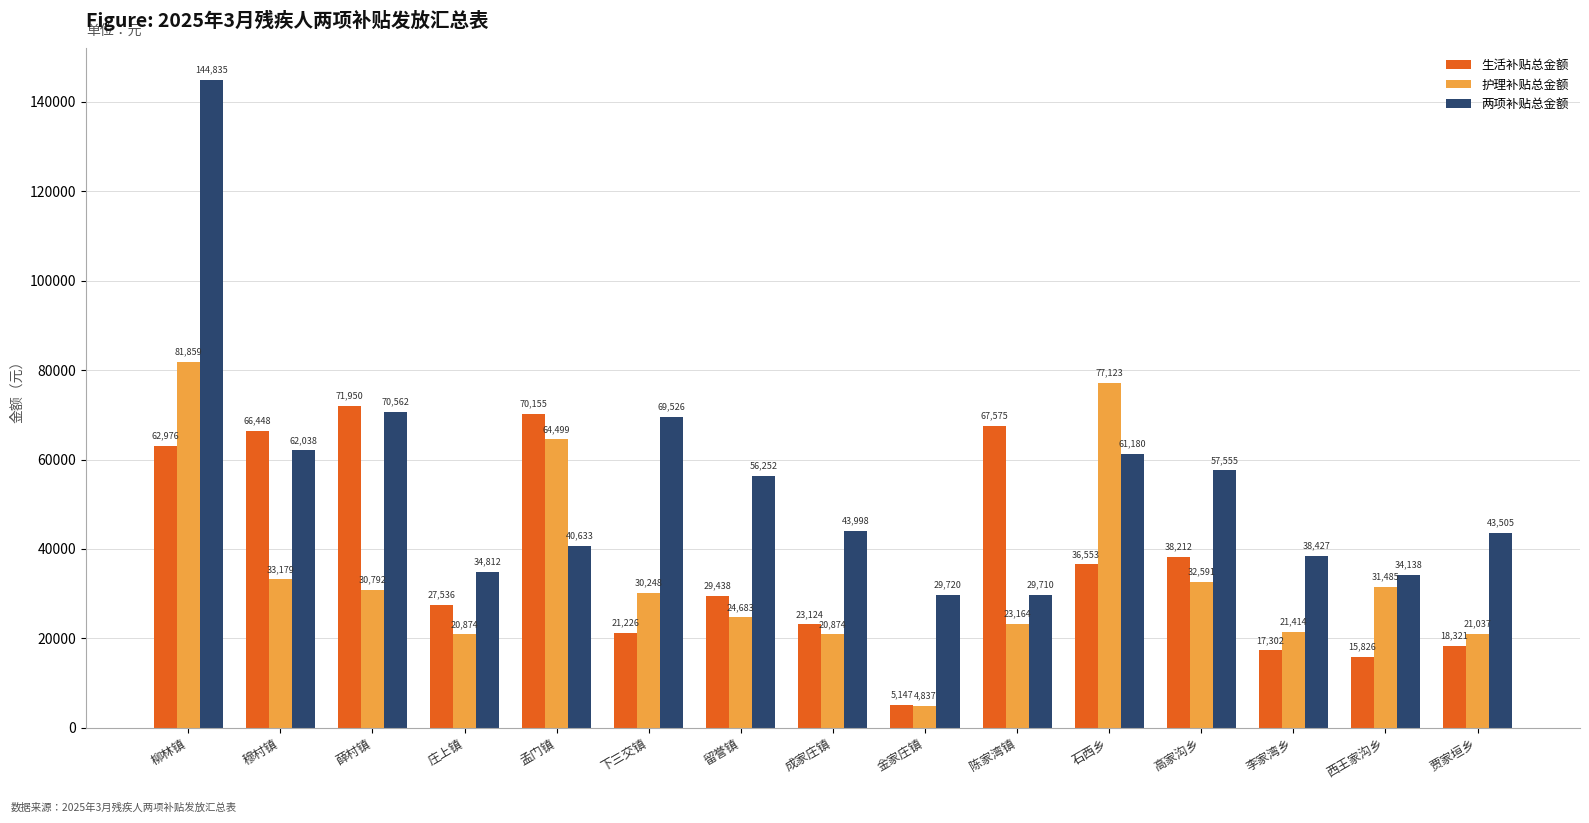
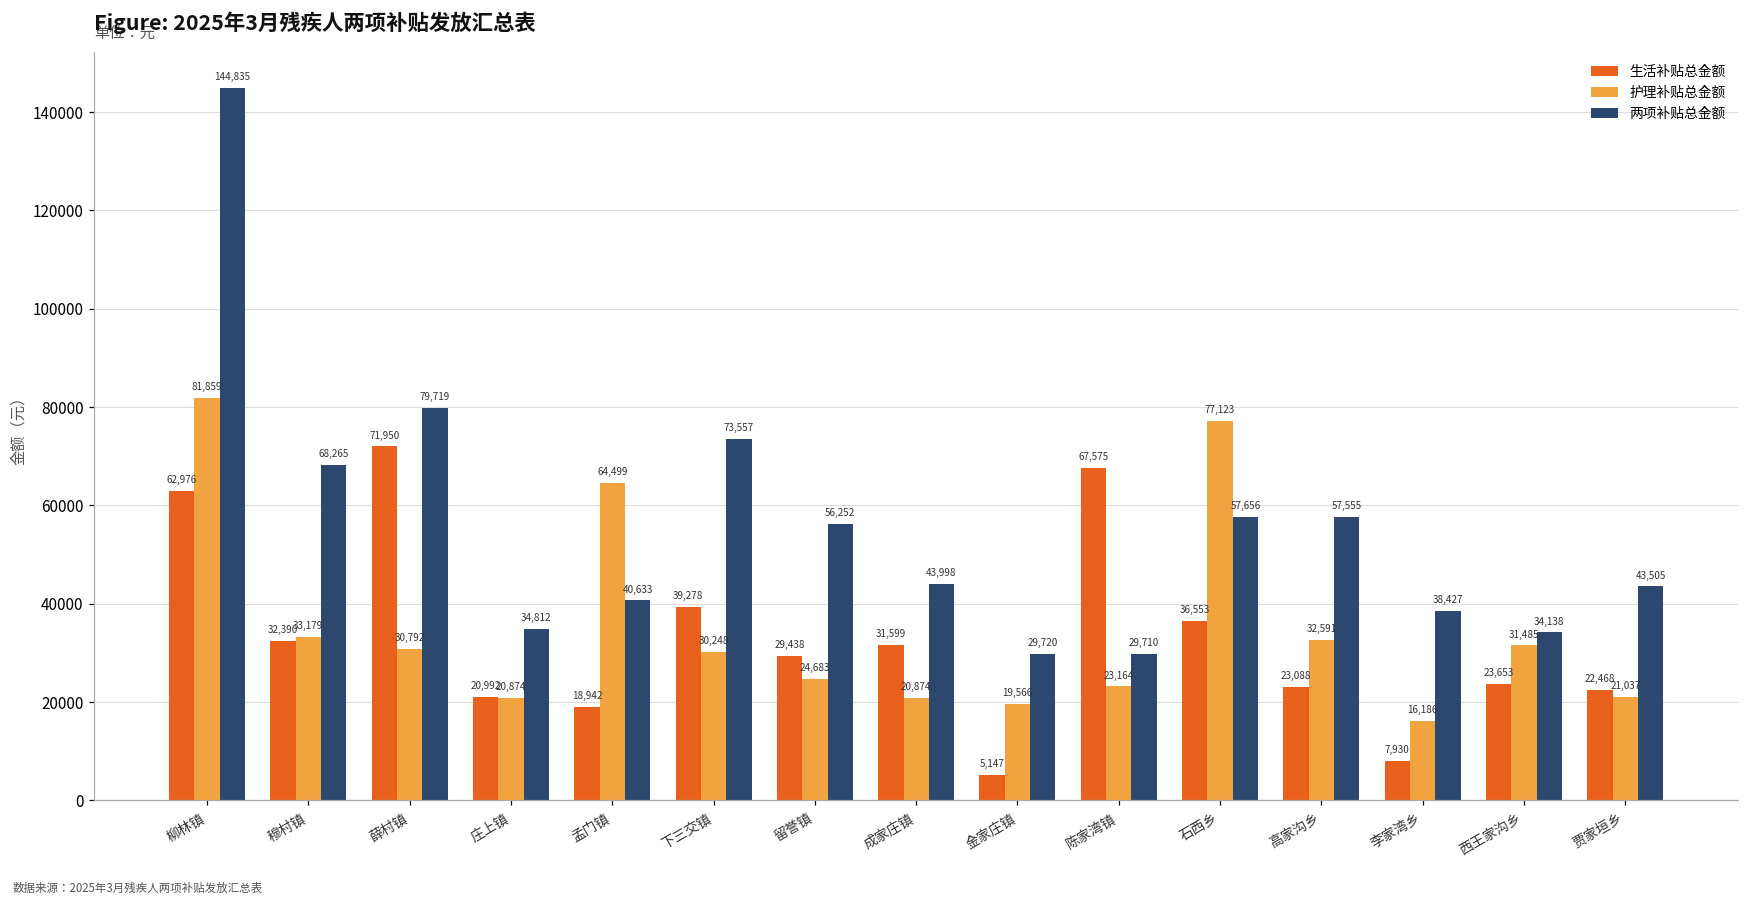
  {
    "生活补贴总金额": {
      "柳林镇": "62,976",
-     "穆村镇": "66,448",
+     "穆村镇": "32,390",
      "薛村镇": "71,950",
-     "庄上镇": "27,536",
-     "孟门镇": "70,155",
-     "下三交镇": "21,226",
+     "庄上镇": "20,992",
+     "孟门镇": "18,942",
+     "下三交镇": "39,278",
      "留誉镇": "29,438",
-     "成家庄镇": "23,124",
+     "成家庄镇": "31,599",
      "金家庄镇": "5,147",
      "陈家湾镇": "67,575",
      "石西乡": "36,553",
-     "高家沟乡": "38,212",
-     "李家湾乡": "17,302",
-     "西王家沟乡": "15,826",
-     "贾家垣乡": "18,321"
+     "高家沟乡": "23,088",
+     "李家湾乡": "7,930",
+     "西王家沟乡": "23,653",
+     "贾家垣乡": "22,468"
    },
    "护理补贴总金额": {
      "柳林镇": "81,859",
      "穆村镇": "33,179",
      "薛村镇": "30,792",
      "孟门镇": "64,499",
      "下三交镇": "30,248",
      "留誉镇": "24,683",
      "成家庄镇": "20,874",
-     "金家庄镇": "4,837",
+     "金家庄镇": "19,566",
      "陈家湾镇": "23,164",
      "石西乡": "77,123",
      "高家沟乡": "32,591",
-     "李家湾乡": "21,414",
+     "李家湾乡": "16,186",
      "西王家沟乡": "31,485",
      "贾家垣乡": "21,037"
    },
    "两项补贴总金额": {
      "柳林镇": "144,835",
-     "穆村镇": "62,038",
-     "薛村镇": "70,562",
+     "穆村镇": "68,265",
+     "薛村镇": "79,719",
      "庄上镇": "34,812",
      "孟门镇": "40,633",
-     "下三交镇": "69,526",
+     "下三交镇": "73,557",
      "留誉镇": "56,252",
      "成家庄镇": "43,998",
      "金家庄镇": "29,720",
      "陈家湾镇": "29,710",
-     "石西乡": "61,180",
+     "石西乡": "57,656",
      "高家沟乡": "57,555",
      "李家湾乡": "38,427",
      "西王家沟乡": "34,138",
      "贾家垣乡": "43,505"
    }
  }
